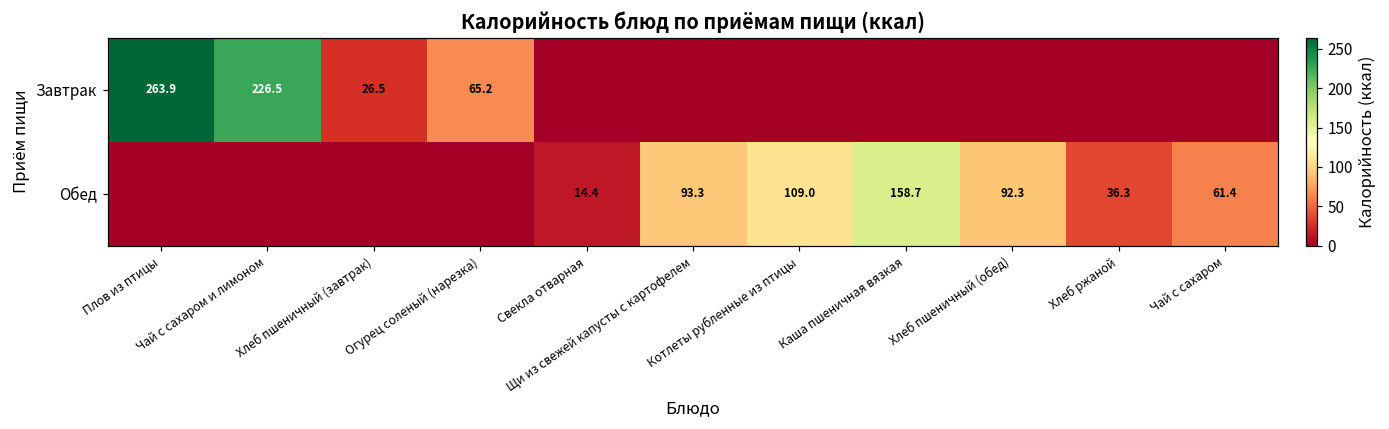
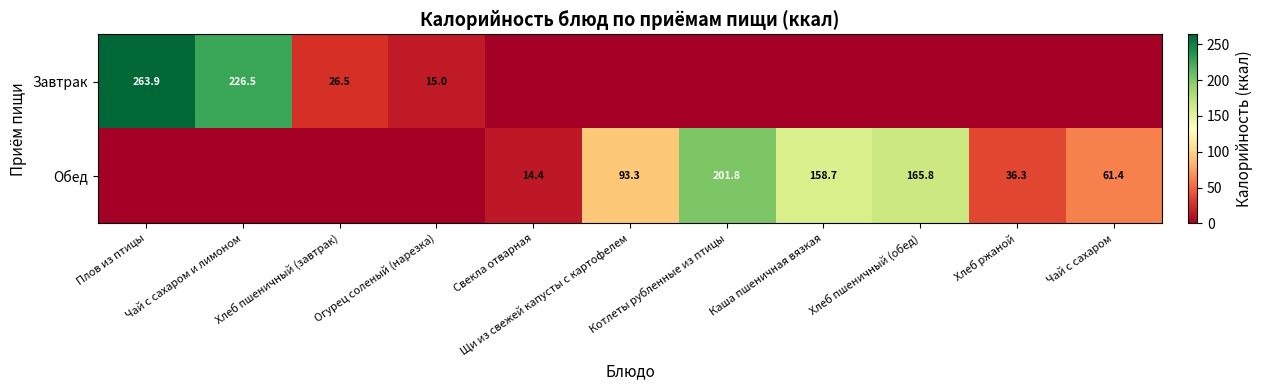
  {
    "Завтрак": {
      "Плов из птицы": 263.9,
      "Чай с сахаром и лимоном": 226.5,
      "Хлеб пшеничный (завтрак)": 26.5,
-     "Огурец соленый (нарезка)": 65.2
+     "Огурец соленый (нарезка)": 15.0
    },
    "Обед": {
      "Свекла отварная": 14.4,
      "Щи из свежей капусты с картофелем": 93.3,
-     "Котлеты рубленные из птицы": 109.0,
+     "Котлеты рубленные из птицы": 201.8,
      "Каша пшеничная вязкая": 158.7,
-     "Хлеб пшеничный (обед)": 92.3,
+     "Хлеб пшеничный (обед)": 165.8,
      "Хлеб ржаной": 36.3,
      "Чай с сахаром": 61.4
    }
  }
